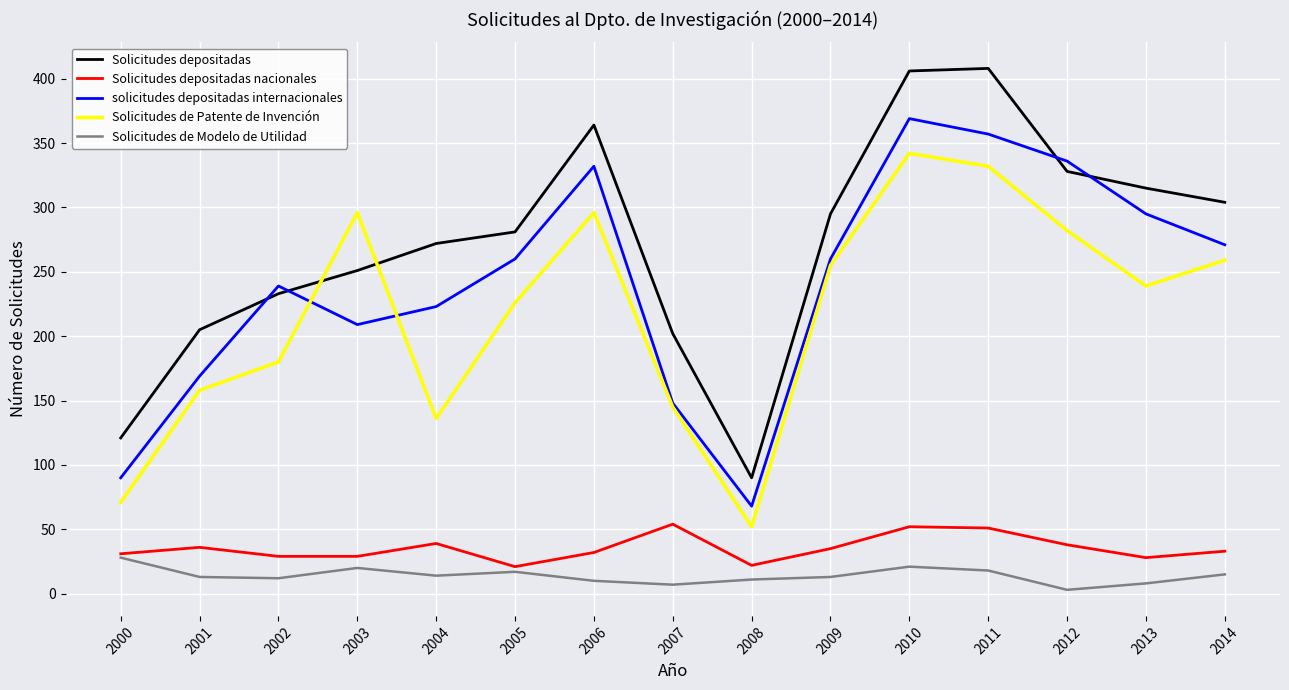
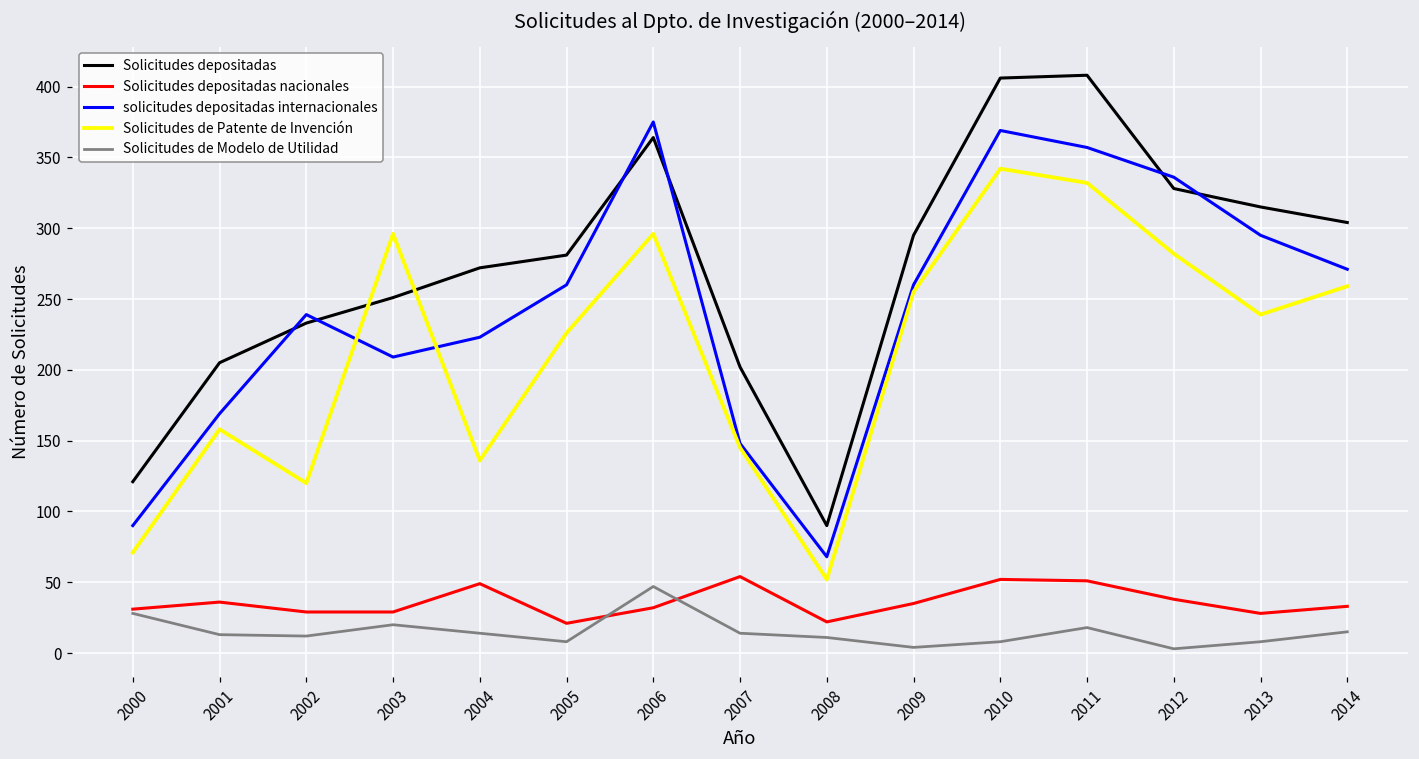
  {
    "Solicitudes depositadas": {
      "2000": 121,
      "2001": 205,
      "2002": 233,
      "2003": 251,
      "2004": 272,
      "2005": 281,
      "2006": 364,
      "2007": 202,
      "2008": 90,
      "2009": 295,
      "2010": 406,
      "2011": 408,
      "2012": 328,
      "2013": 315,
      "2014": 304
    },
    "Solicitudes depositadas nacionales": {
      "2000": 31,
      "2001": 36,
      "2002": 29,
      "2003": 29,
-     "2004": 39,
+     "2004": 49,
      "2005": 21,
      "2006": 32,
      "2007": 54,
      "2008": 22,
      "2009": 35,
      "2010": 52,
      "2011": 51,
      "2012": 38,
      "2013": 28,
      "2014": 33
    },
    "solicitudes depositadas internacionales": {
      "2000": 90,
      "2001": 169,
      "2002": 239,
      "2003": 209,
      "2004": 223,
      "2005": 260,
-     "2006": 332,
+     "2006": 375,
      "2007": 148,
      "2008": 68,
      "2009": 260,
      "2010": 369,
      "2011": 357,
      "2012": 336,
      "2013": 295,
      "2014": 271
    },
    "Solicitudes de Patente de Invención": {
      "2000": 71,
      "2001": 158,
-     "2002": 180,
+     "2002": 120,
      "2003": 296,
      "2004": 136,
      "2005": 226,
      "2006": 296,
      "2007": 145,
      "2008": 52,
      "2009": 255,
      "2010": 342,
      "2011": 332,
      "2012": 282,
      "2013": 239,
      "2014": 259
    },
    "Solicitudes de Modelo de Utilidad": {
      "2000": 28,
      "2001": 13,
      "2002": 12,
      "2003": 20,
      "2004": 14,
-     "2005": 17,
-     "2006": 10,
-     "2007": 7,
+     "2005": 8,
+     "2006": 47,
+     "2007": 14,
      "2008": 11,
-     "2009": 13,
-     "2010": 21,
+     "2009": 4,
+     "2010": 8,
      "2011": 18,
      "2012": 3,
      "2013": 8,
      "2014": 15
    }
  }
